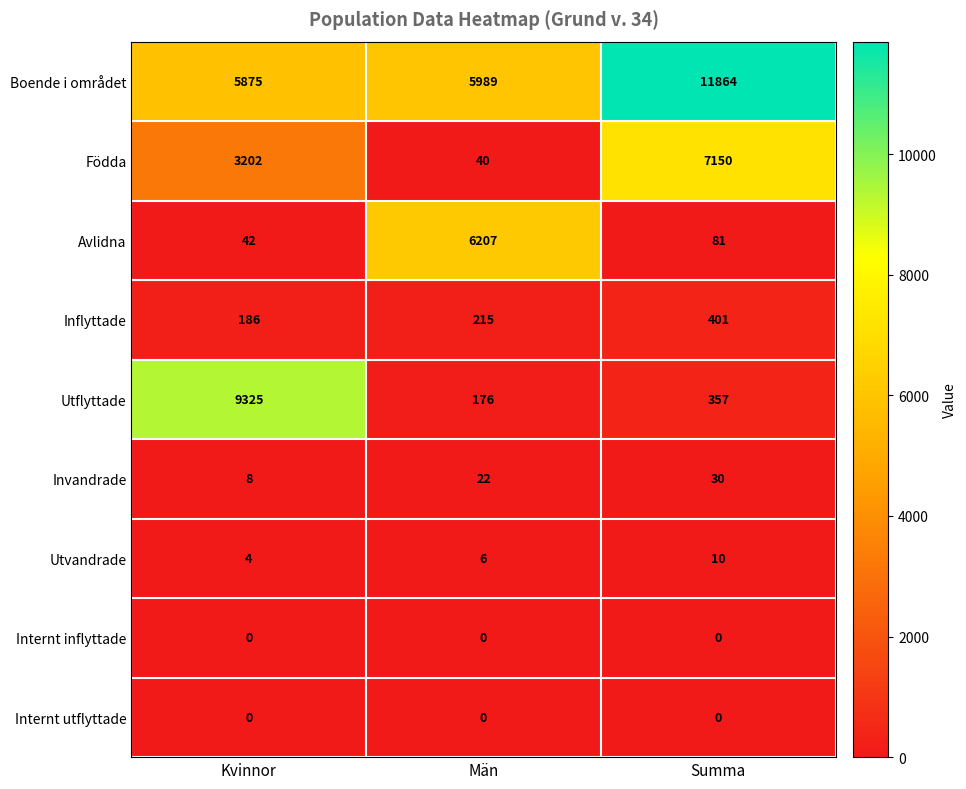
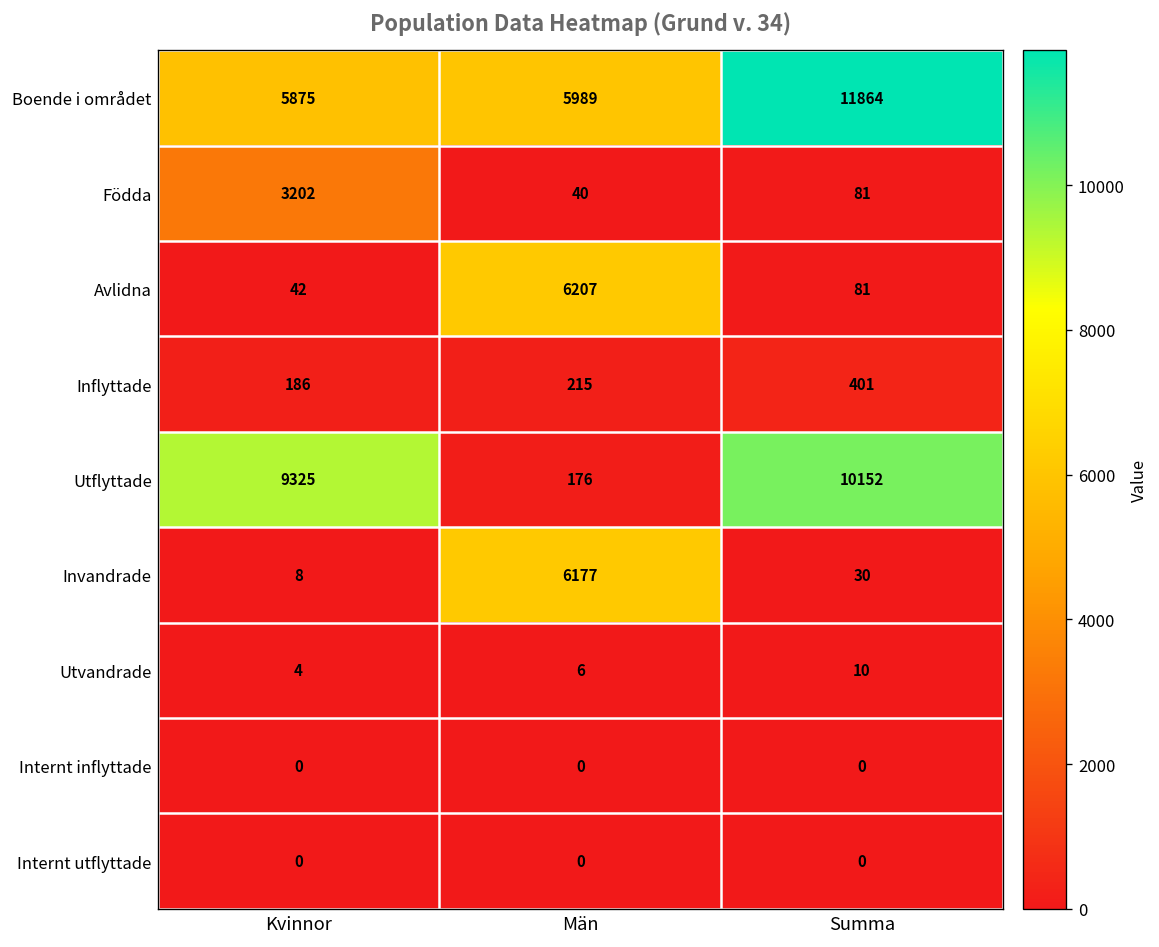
  {
    "Boende i området": {
      "Kvinnor": 5875,
      "Män": 5989,
      "Summa": 11864
    },
    "Födda": {
      "Kvinnor": 3202,
      "Män": 40,
-     "Summa": 7150
+     "Summa": 81
    },
    "Avlidna": {
      "Kvinnor": 42,
      "Män": 6207,
      "Summa": 81
    },
    "Inflyttade": {
      "Kvinnor": 186,
      "Män": 215,
      "Summa": 401
    },
    "Utflyttade": {
      "Kvinnor": 9325,
      "Män": 176,
-     "Summa": 357
+     "Summa": 10152
    },
    "Invandrade": {
      "Kvinnor": 8,
-     "Män": 22,
+     "Män": 6177,
      "Summa": 30
    },
    "Utvandrade": {
      "Kvinnor": 4,
      "Män": 6,
      "Summa": 10
    },
    "Internt inflyttade": {
      "Kvinnor": 0,
      "Män": 0,
      "Summa": 0
    },
    "Internt utflyttade": {
      "Kvinnor": 0,
      "Män": 0,
      "Summa": 0
    }
  }
